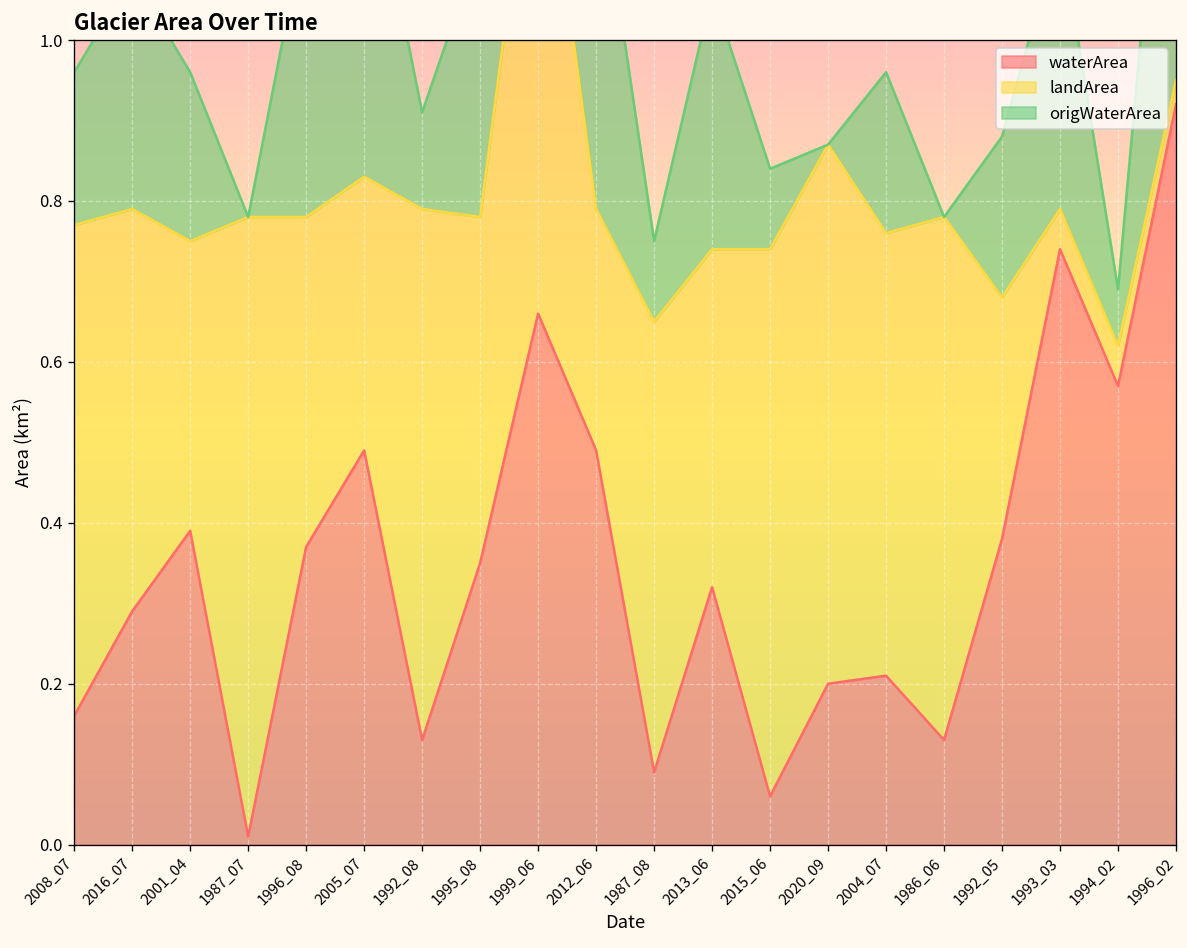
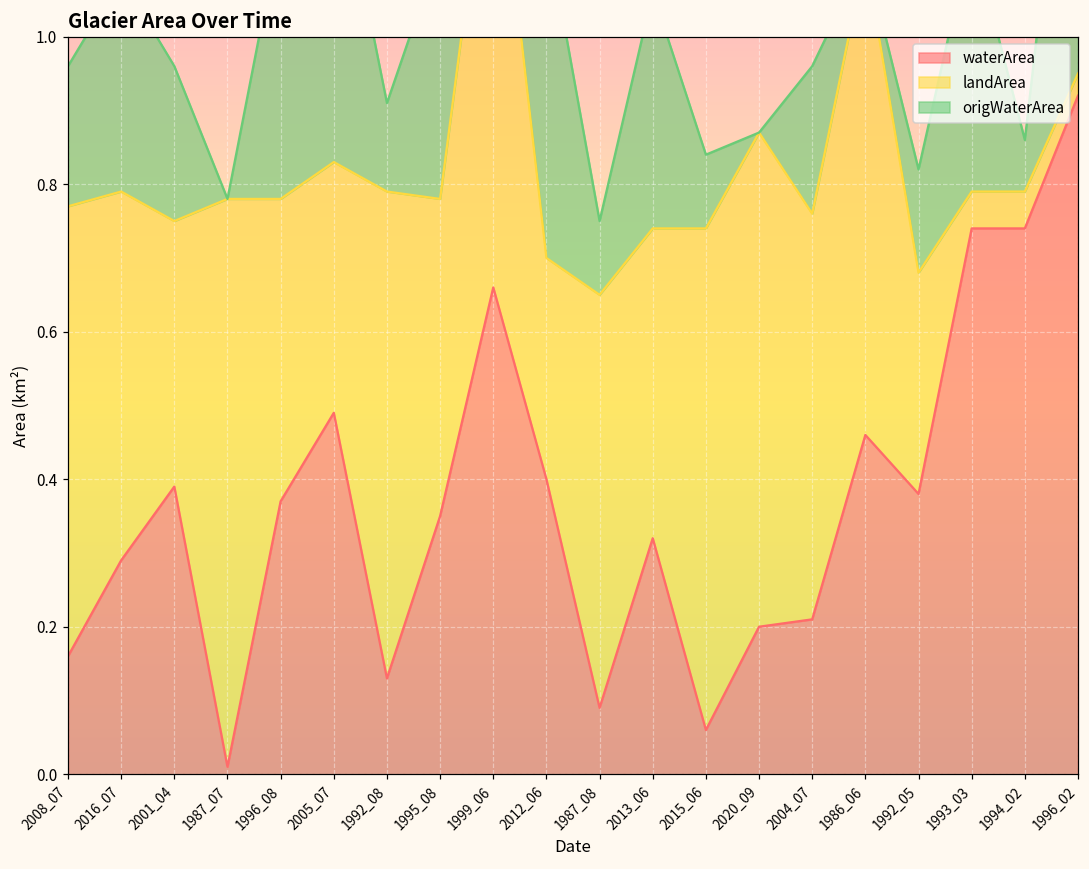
  {
    "waterArea": {
      "2008_07": 0.16,
      "2016_07": 0.29,
      "2001_04": 0.39,
      "1987_07": 0.01,
      "1996_08": 0.37,
      "2005_07": 0.49,
      "1992_08": 0.13,
      "1995_08": 0.35,
      "1999_06": 0.66,
-     "2012_06": 0.49,
+     "2012_06": 0.40,
      "1987_08": 0.09,
      "2013_06": 0.32,
      "2015_06": 0.06,
      "2020_09": 0.20,
      "2004_07": 0.21,
-     "1986_06": 0.13,
+     "1986_06": 0.46,
      "1992_05": 0.38,
      "1993_03": 0.74,
-     "1994_02": 0.57,
+     "1994_02": 0.74,
      "1996_02": 0.92
    },
    "landArea": {
      "2008_07": 0.61,
      "2016_07": 0.50,
      "2001_04": 0.36,
      "1996_08": 0.41,
      "2005_07": 0.34,
      "1992_08": 0.66,
      "1995_08": 0.43,
      "2012_06": 0.30,
      "1987_08": 0.56,
      "2013_06": 0.42,
      "2015_06": 0.68,
      "2004_07": 0.55,
      "1992_05": 0.30,
      "1993_03": 0.05,
      "1994_02": 0.05,
      "1996_02": 0.03
    },
    "origWaterArea": {
      "2008_07": 0.19,
      "2001_04": 0.21,
      "1992_08": 0.12,
      "1987_08": 0.10,
      "2015_06": 0.10,
      "2004_07": 0.20,
-     "1992_05": 0.20,
+     "1992_05": 0.14,
      "1994_02": 0.07
    }
  }
